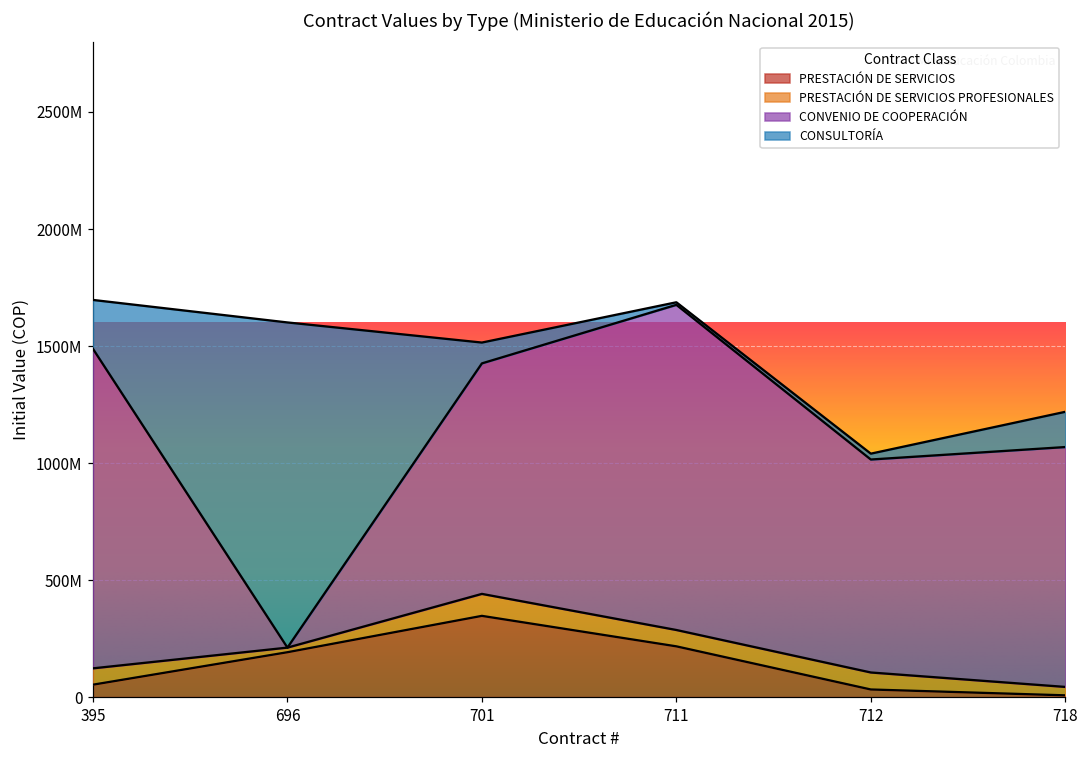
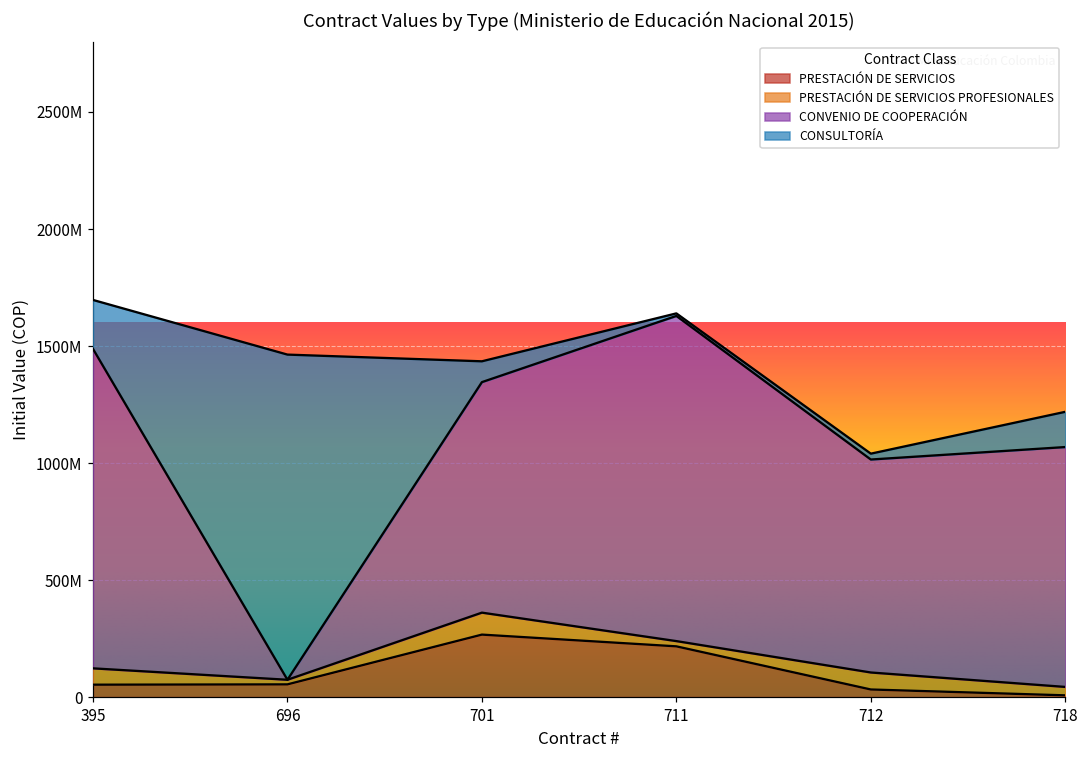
  {
    "PRESTACIÓN DE SERVICIOS": {
      "395": 50000000,
-     "696": 190000000,
-     "701": 350000000,
+     "696": 50000000,
+     "701": 270000000,
      "711": 220000000,
      "712": 30000000,
      "718": 10000000
    },
    "PRESTACIÓN DE SERVICIOS PROFESIONALES": {
      "395": 70000000,
      "701": 90000000,
-     "711": 70000000,
+     "711": 20000000,
      "712": 70000000,
      "718": 40000000
    },
    "CONVENIO DE COOPERACIÓN": {
      "395": 1370000000,
      "701": 980000000,
      "712": 910000000,
      "718": 1020000000
    },
    "CONSULTORÍA": {
      "395": 210000000,
      "696": 1390000000,
      "701": 90000000,
      "712": 30000000,
      "718": 150000000
    }
  }
